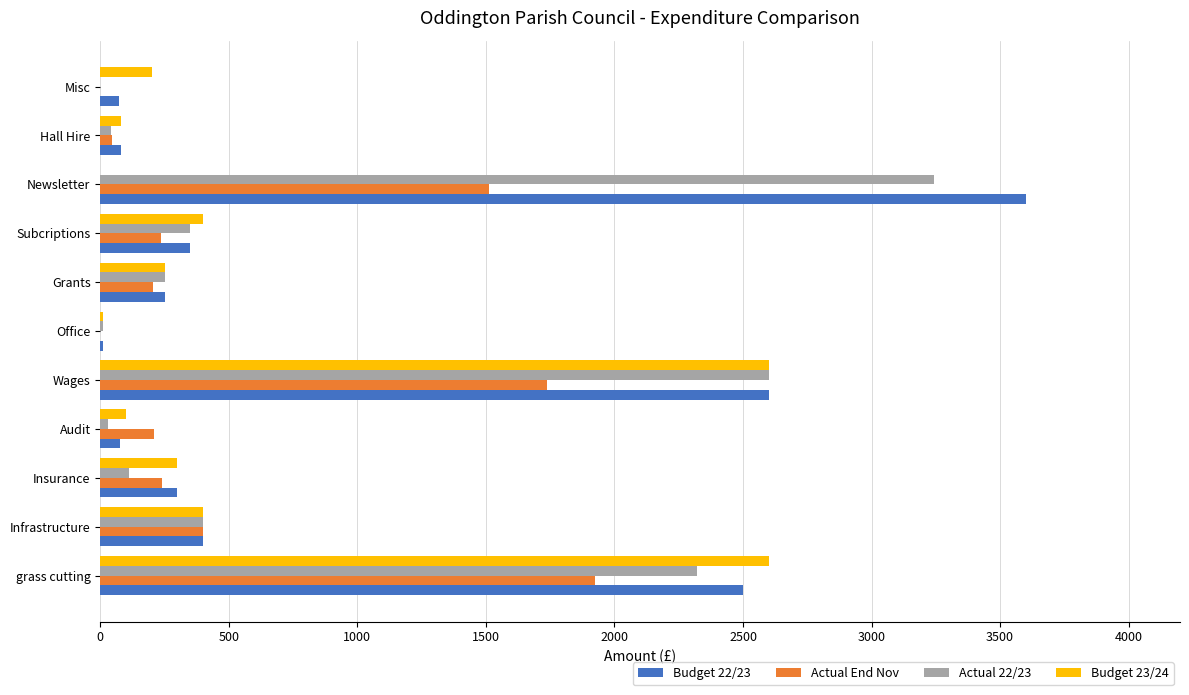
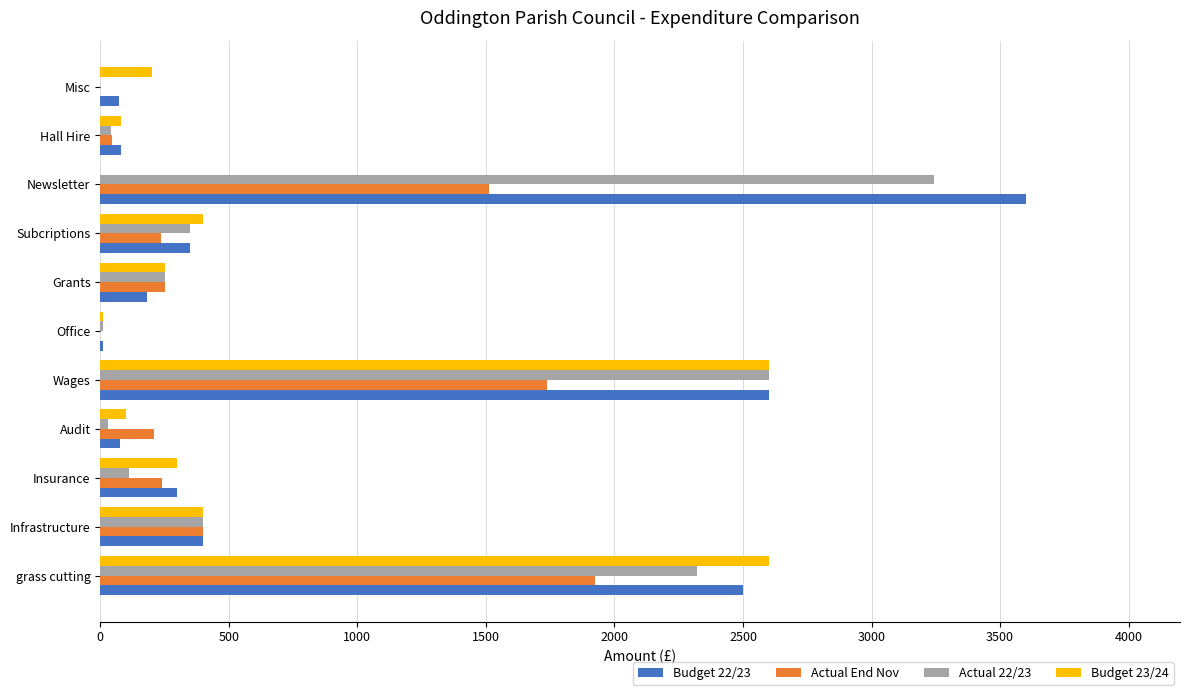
  {
    "Budget 22/23": {
      "Misc": 70,
      "Hall Hire": 80,
      "Newsletter": 3600,
      "Subcriptions": 350,
-     "Grants": 250,
+     "Grants": 180,
      "Office": 10,
      "Wages": 2600,
      "Audit": 80,
      "Insurance": 300,
      "Infrastructure": 400,
      "grass cutting": 2500
    },
    "Actual End Nov": {
      "Misc": 0,
      "Hall Hire": 40,
      "Newsletter": 1510,
      "Subcriptions": 240,
-     "Grants": 200,
+     "Grants": 250,
      "Office": 0,
      "Wages": 1740,
      "Audit": 210,
      "Insurance": 240,
      "Infrastructure": 400,
      "grass cutting": 1930
    },
    "Actual 22/23": {
      "Misc": 0,
      "Hall Hire": 40,
      "Newsletter": 3240,
      "Subcriptions": 350,
      "Grants": 250,
      "Office": 10,
      "Wages": 2600,
      "Audit": 30,
      "Insurance": 110,
      "Infrastructure": 400,
      "grass cutting": 2320
    },
    "Budget 23/24": {
      "Misc": 200,
      "Hall Hire": 80,
      "Newsletter": 0,
      "Subcriptions": 400,
      "Grants": 250,
      "Office": 10,
      "Wages": 2600,
      "Audit": 100,
      "Insurance": 300,
      "Infrastructure": 400,
      "grass cutting": 2600
    }
  }
